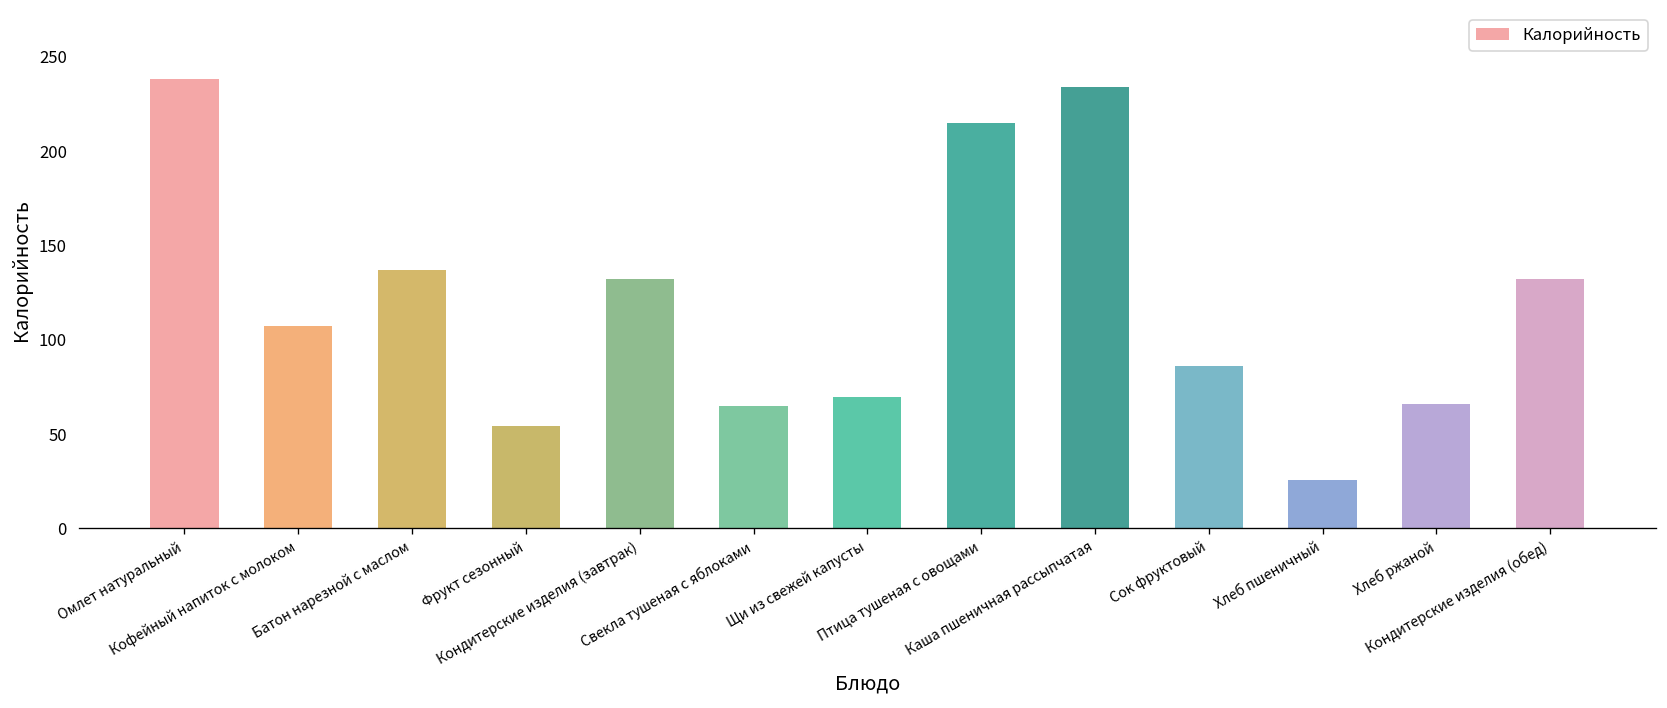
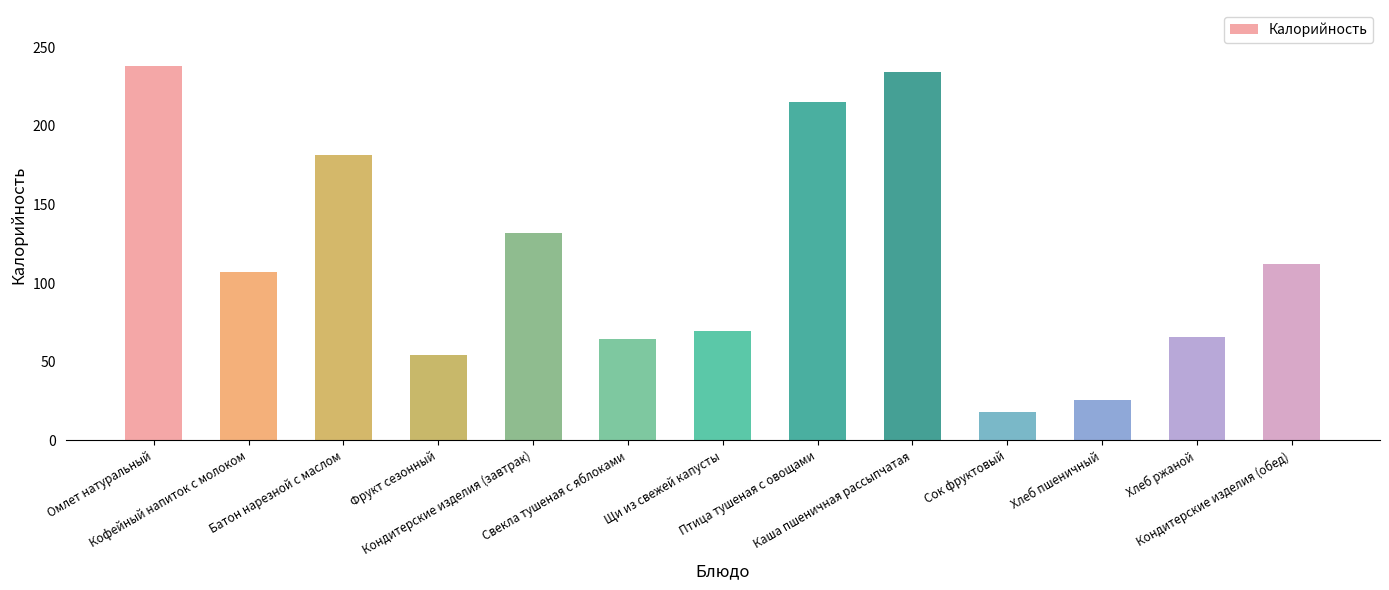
  {
    "Омлет натуральный": 238,
    "Кофейный напиток с молоком": 107,
-   "Батон нарезной с маслом": 137,
+   "Батон нарезной с маслом": 182,
    "Фрукт сезонный": 54,
    "Кондитерские изделия (завтрак)": 132,
    "Свекла тушеная с яблоками": 65,
    "Щи из свежей капусты": 70,
    "Птица тушеная с овощами": 215,
    "Каша пшеничная рассыпчатая": 234,
-   "Сок фруктовый": 86,
+   "Сок фруктовый": 18,
    "Хлеб пшеничный": 26,
    "Хлеб ржаной": 66,
-   "Кондитерские изделия (обед)": 132
+   "Кондитерские изделия (обед)": 112
  }
